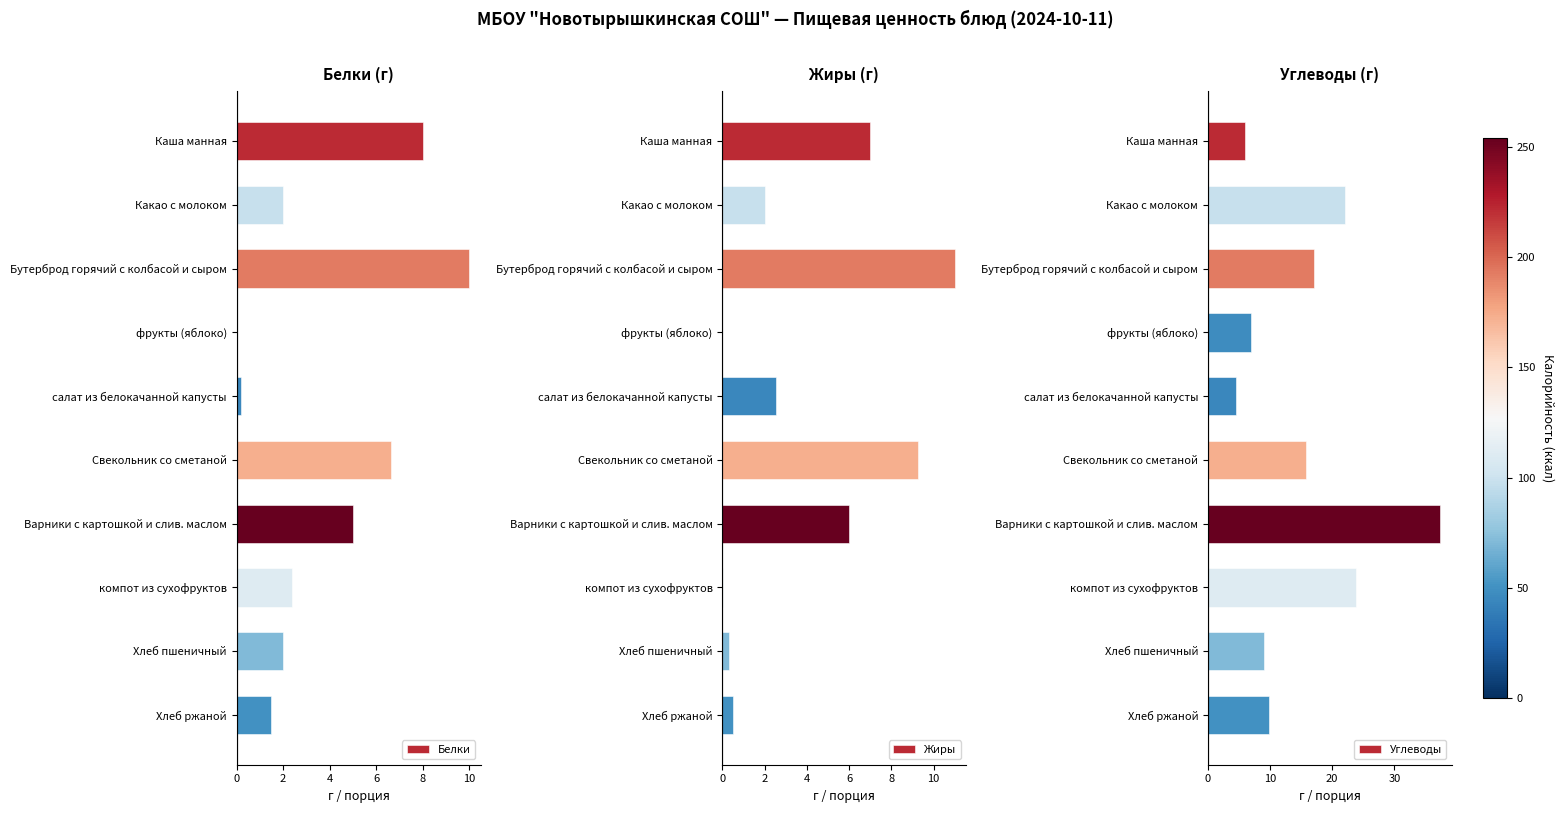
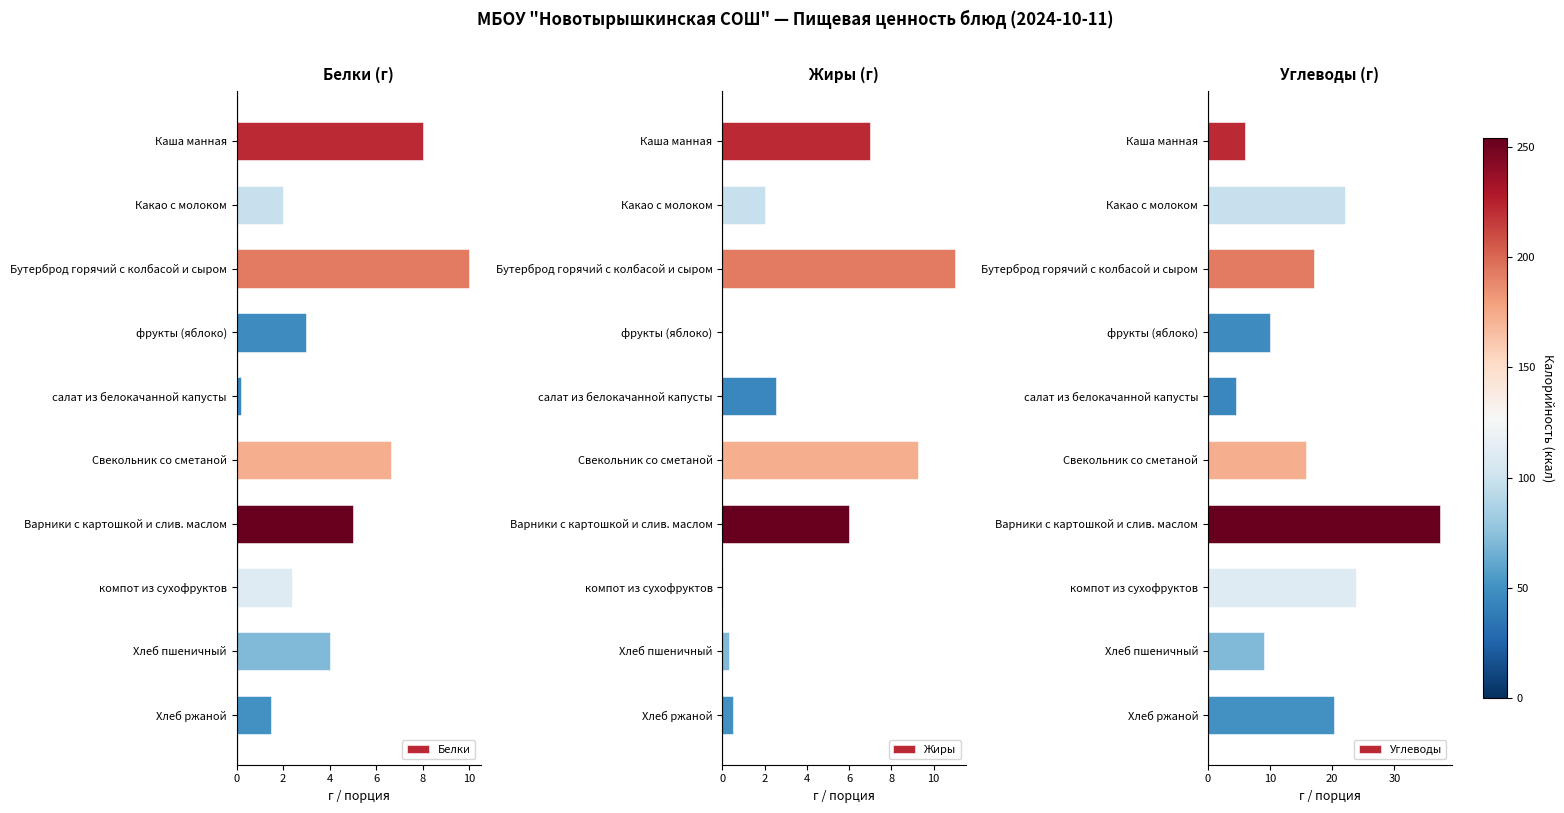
  {
    "Белки (г)": {
      "Каша манная": 8,
      "Какао с молоком": 2,
      "Бутерброд горячий с колбасой и сыром": 10,
-     "фрукты (яблоко)": 0,
+     "фрукты (яблоко)": 3,
      "салат из белокачанной капусты": 0.2,
      "Свекольник со сметаной": 6.6,
      "Варники с картошкой и слив. маслом": 5,
      "компот из сухофруктов": 2.4,
-     "Хлеб пшеничный": 2,
+     "Хлеб пшеничный": 4,
      "Хлеб ржаной": 1.5
    },
    "Жиры (г)": {
      "Каша манная": 7.0,
      "Какао с молоком": 2.0,
      "Бутерброд горячий с колбасой и сыром": 11.0,
      "фрукты (яблоко)": 0.0,
      "салат из белокачанной капусты": 2.5,
      "Свекольник со сметаной": 9.3,
      "Варники с картошкой и слив. маслом": 6.0,
      "Хлеб пшеничный": 0.3,
      "Хлеб ржаной": 0.5
    },
    "Углеводы (г)": {
      "Каша манная": 6,
      "Какао с молоком": 22,
      "Бутерброд горячий с колбасой и сыром": 17,
-     "фрукты (яблоко)": 7,
+     "фрукты (яблоко)": 10,
      "салат из белокачанной капусты": 5,
      "Свекольник со сметаной": 16,
      "Варники с картошкой и слив. маслом": 37,
      "компот из сухофруктов": 24,
      "Хлеб пшеничный": 9,
-     "Хлеб ржаной": 10
+     "Хлеб ржаной": 20
    }
  }
